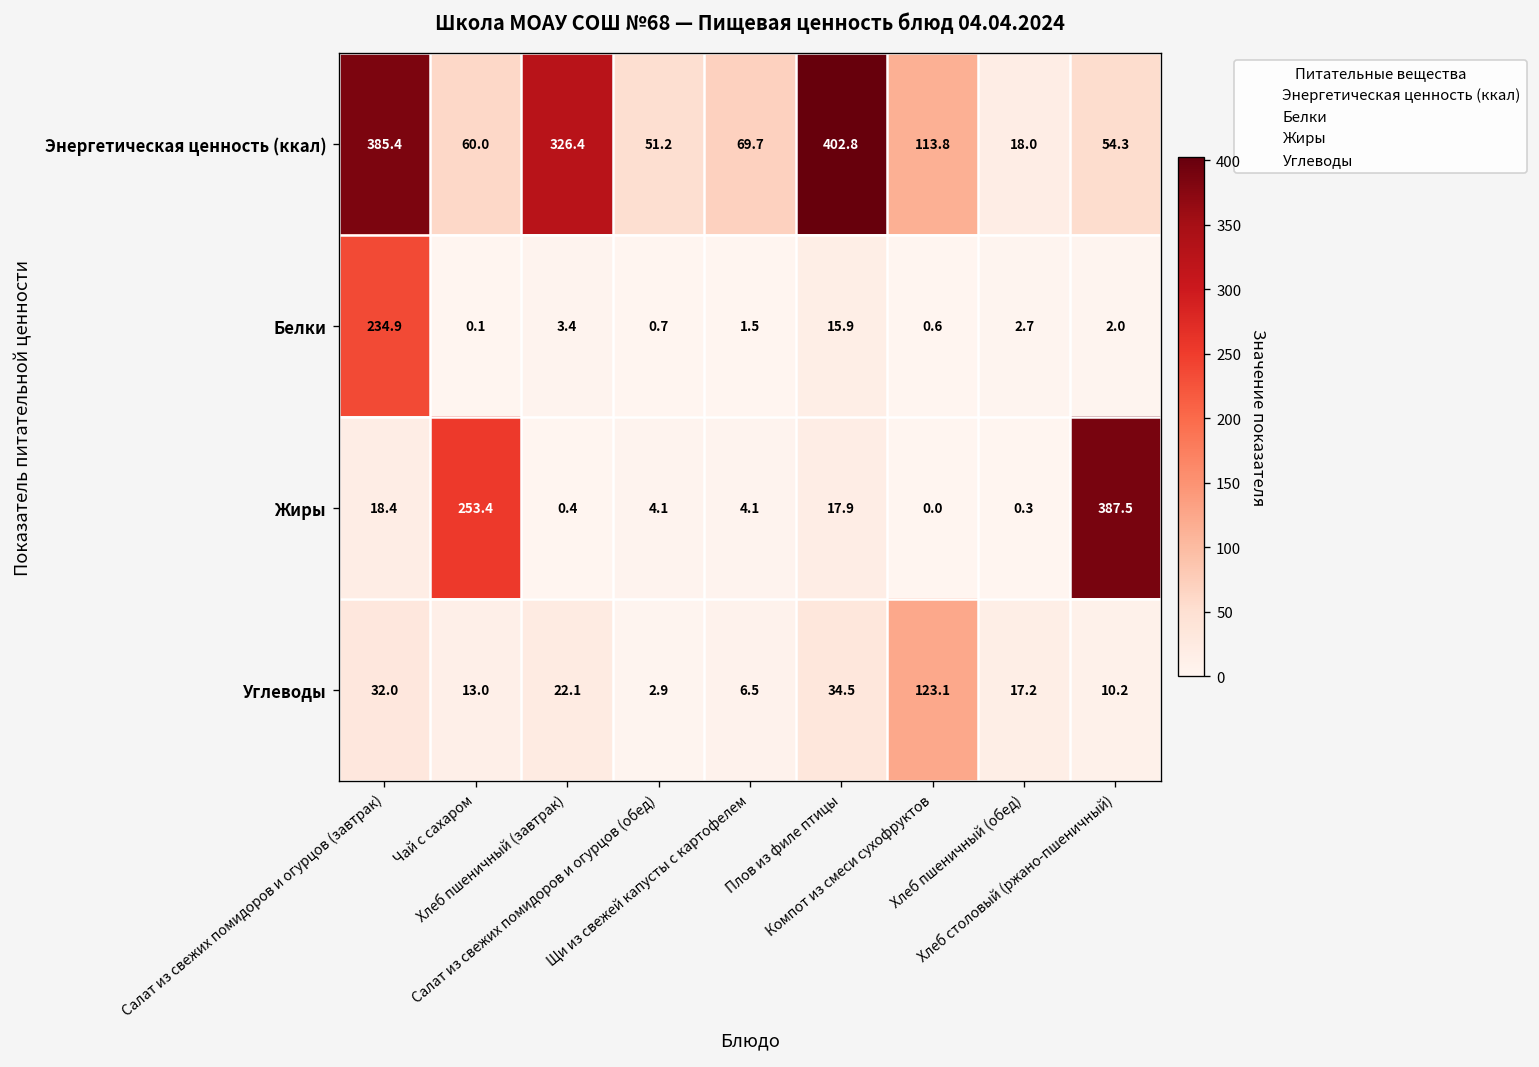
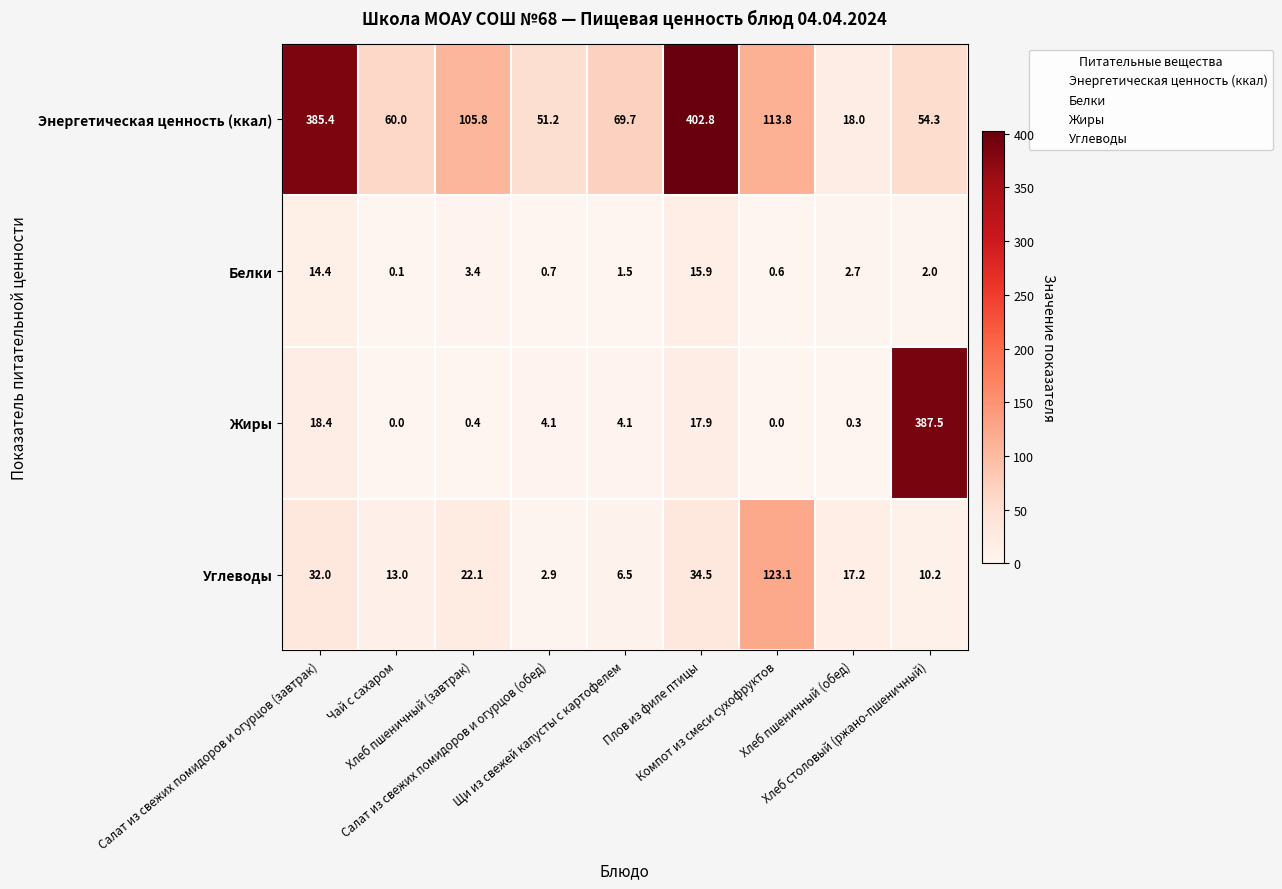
  {
    "Энергетическая ценность (ккал)": {
-     "Хлеб пшеничный (завтрак)": 326.4
+     "Хлеб пшеничный (завтрак)": 105.8
    },
    "Белки": {
-     "Салат из свежих помидоров и огурцов (завтрак)": 234.9
+     "Салат из свежих помидоров и огурцов (завтрак)": 14.4
    },
    "Жиры": {
-     "Чай с сахаром": 253.4
+     "Чай с сахаром": 0.0
    }
  }
